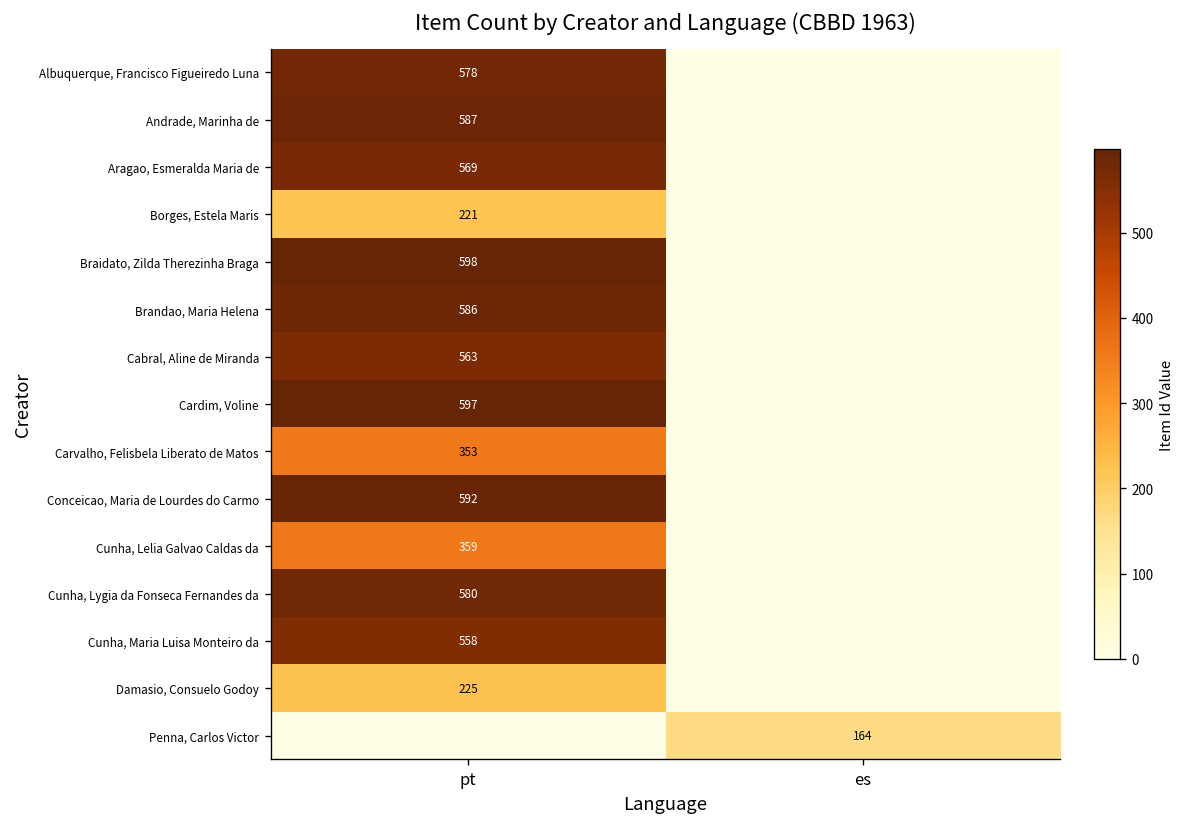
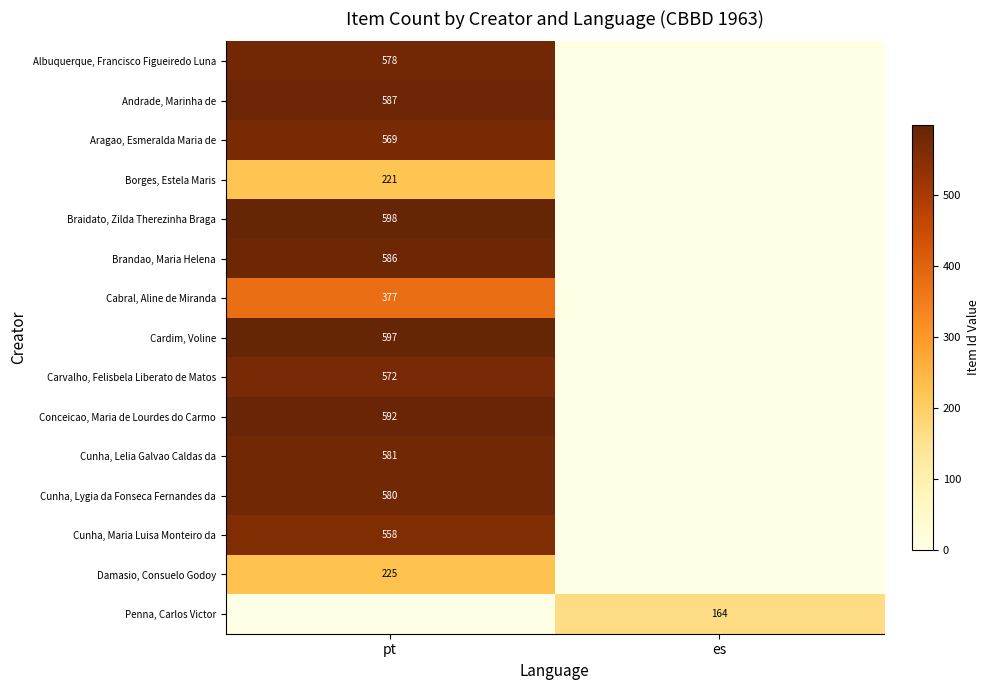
  {
    "Albuquerque, Francisco Figueiredo Luna": {
      "pt": 578
    },
    "Andrade, Marinha de": {
      "pt": 587
    },
    "Aragao, Esmeralda Maria de": {
      "pt": 569
    },
    "Borges, Estela Maris": {
      "pt": 221
    },
    "Braidato, Zilda Therezinha Braga": {
      "pt": 598
    },
    "Brandao, Maria Helena": {
      "pt": 586
    },
    "Cabral, Aline de Miranda": {
-     "pt": 563
+     "pt": 377
    },
    "Cardim, Voline": {
      "pt": 597
    },
    "Carvalho, Felisbela Liberato de Matos": {
-     "pt": 353
+     "pt": 572
    },
    "Conceicao, Maria de Lourdes do Carmo": {
      "pt": 592
    },
    "Cunha, Lelia Galvao Caldas da": {
-     "pt": 359
+     "pt": 581
    },
    "Cunha, Lygia da Fonseca Fernandes da": {
      "pt": 580
    },
    "Cunha, Maria Luisa Monteiro da": {
      "pt": 558
    },
    "Damasio, Consuelo Godoy": {
      "pt": 225
    },
    "Penna, Carlos Victor": {
      "es": 164
    }
  }
